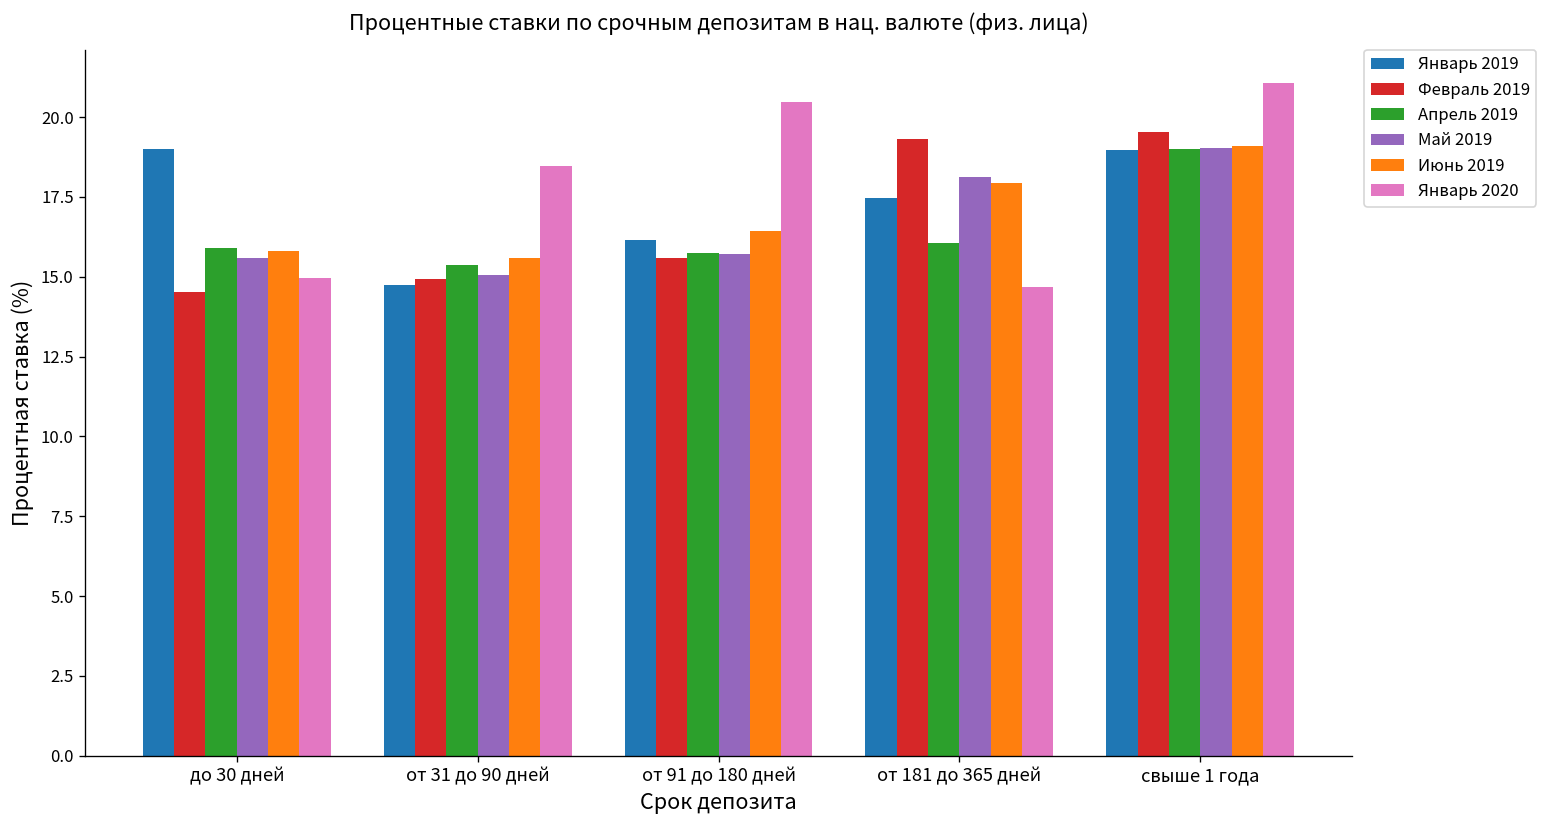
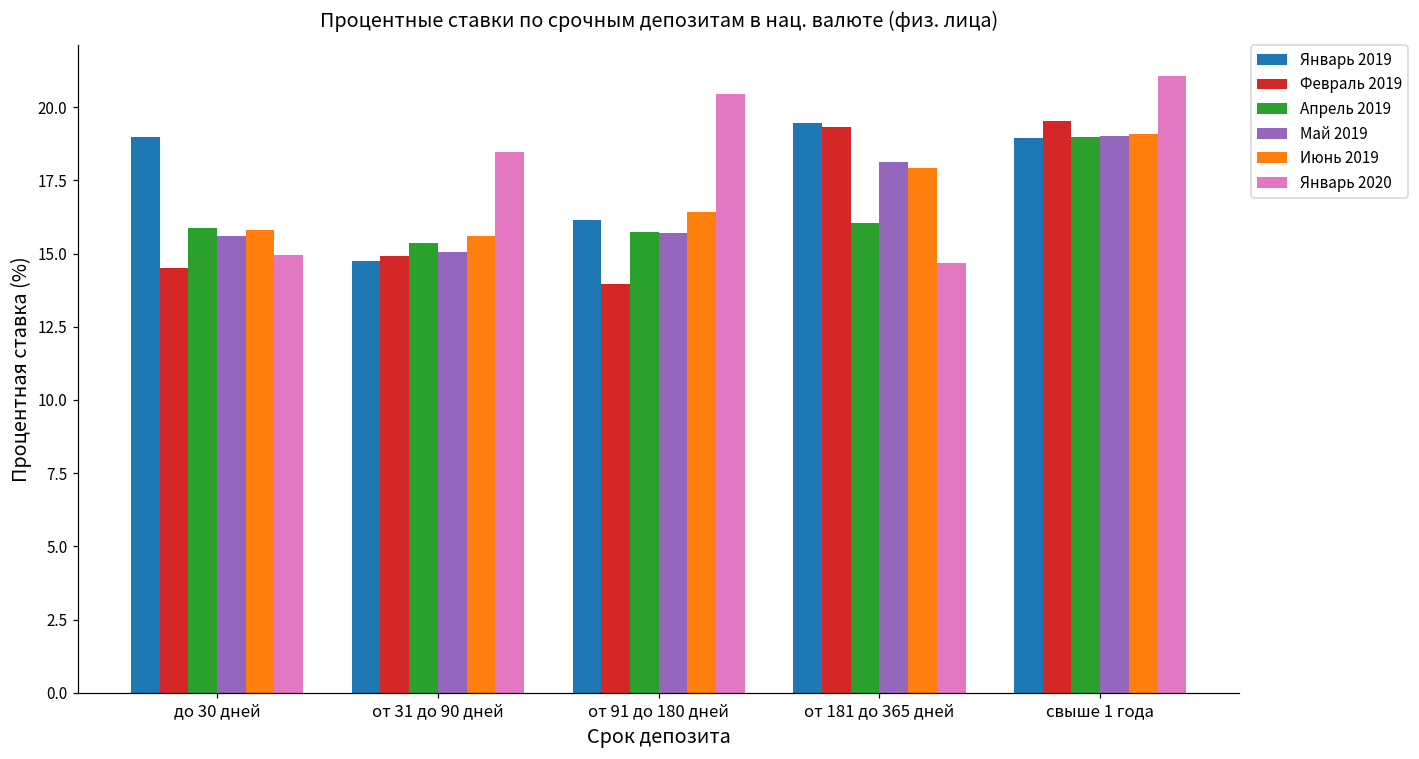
  {
    "Январь 2019": {
      "до 30 дней": 19.0,
      "от 31 до 90 дней": 14.7,
      "от 91 до 180 дней": 16.1,
-     "от 181 до 365 дней": 17.5,
+     "от 181 до 365 дней": 19.5,
      "свыше 1 года": 19.0
    },
    "Февраль 2019": {
      "до 30 дней": 14.5,
      "от 31 до 90 дней": 14.9,
-     "от 91 до 180 дней": 15.6,
+     "от 91 до 180 дней": 14.0,
      "от 181 до 365 дней": 19.3,
      "свыше 1 года": 19.5
    },
    "Апрель 2019": {
      "до 30 дней": 15.9,
      "от 31 до 90 дней": 15.4,
      "от 91 до 180 дней": 15.7,
      "от 181 до 365 дней": 16.1,
      "свыше 1 года": 19.0
    },
    "Май 2019": {
      "до 30 дней": 15.6,
      "от 31 до 90 дней": 15.1,
      "от 91 до 180 дней": 15.7,
      "от 181 до 365 дней": 18.1,
      "свыше 1 года": 19.0
    },
    "Июнь 2019": {
      "до 30 дней": 15.8,
      "от 31 до 90 дней": 15.6,
      "от 91 до 180 дней": 16.4,
      "от 181 до 365 дней": 17.9,
      "свыше 1 года": 19.1
    },
    "Январь 2020": {
      "до 30 дней": 15.0,
      "от 31 до 90 дней": 18.5,
      "от 91 до 180 дней": 20.5,
      "от 181 до 365 дней": 14.7,
      "свыше 1 года": 21.1
    }
  }
